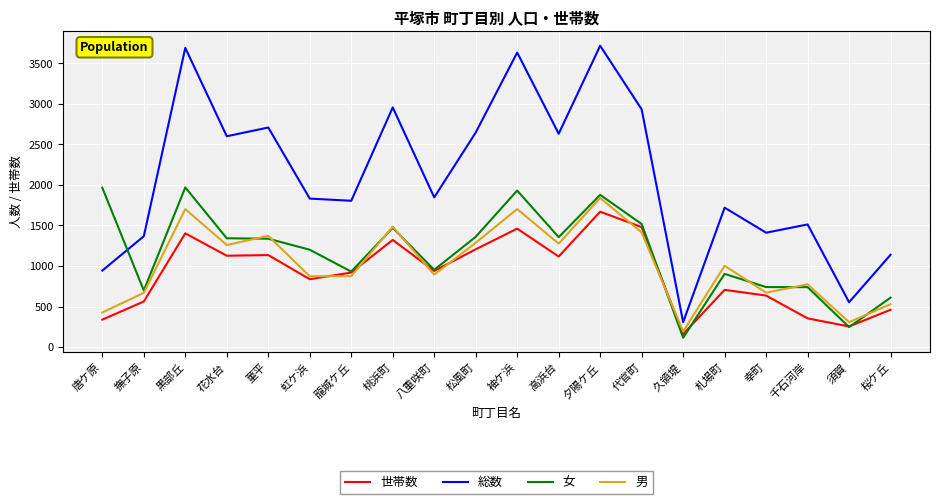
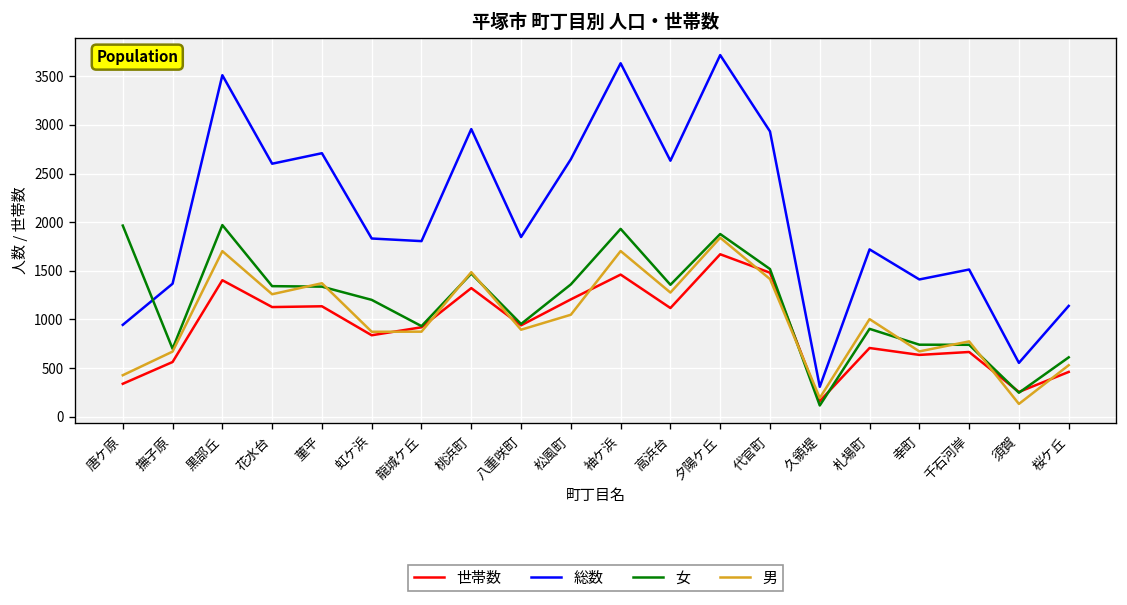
  {
    "世帯数": {
      "唐ケ原": 300,
      "撫子原": 600,
      "黒部丘": 1400,
      "花水台": 1100,
      "菫平": 1100,
      "虹ケ浜": 800,
      "桃浜町": 1300,
      "松風町": 1200,
      "袖ケ浜": 1500,
      "高浜台": 1100,
      "夕陽ケ丘": 1700,
      "代官町": 1500,
      "久領堤": 200,
      "札場町": 700,
      "幸町": 600,
-     "千石河岸": 400,
+     "千石河岸": 700,
      "桜ケ丘": 500
    },
    "総数": {
      "唐ケ原": 900,
      "撫子原": 1400,
-     "黒部丘": 3700,
+     "黒部丘": 3500,
      "花水台": 2600,
      "菫平": 2700,
      "虹ケ浜": 1800,
      "龍城ケ丘": 1800,
      "桃浜町": 3000,
      "八重咲町": 1800,
      "松風町": 2600,
      "袖ケ浜": 3600,
      "高浜台": 2600,
      "夕陽ケ丘": 3700,
      "代官町": 2900,
      "久領堤": 300,
      "札場町": 1700,
      "幸町": 1400,
      "千石河岸": 1500,
      "須賀": 600,
      "桜ケ丘": 1100
    },
    "女": {
      "唐ケ原": 2000,
      "黒部丘": 2000,
      "花水台": 1300,
      "菫平": 1300,
      "虹ケ浜": 1200,
      "松風町": 1400,
      "袖ケ浜": 1900,
      "高浜台": 1400,
      "夕陽ケ丘": 1900,
      "代官町": 1500,
      "久領堤": 100,
      "札場町": 900,
      "幸町": 700,
      "千石河岸": 700,
      "桜ケ丘": 600
    },
    "男": {
      "唐ケ原": 400,
      "黒部丘": 1700,
      "花水台": 1300,
      "菫平": 1400,
      "虹ケ浜": 900,
      "龍城ケ丘": 900,
      "八重咲町": 900,
-     "松風町": 1300,
+     "松風町": 1000,
      "袖ケ浜": 1700,
      "高浜台": 1300,
      "夕陽ケ丘": 1800,
      "代官町": 1400,
      "久領堤": 200,
      "札場町": 1000,
      "幸町": 700,
      "千石河岸": 800,
-     "須賀": 300,
+     "須賀": 100,
      "桜ケ丘": 500
    }
  }
